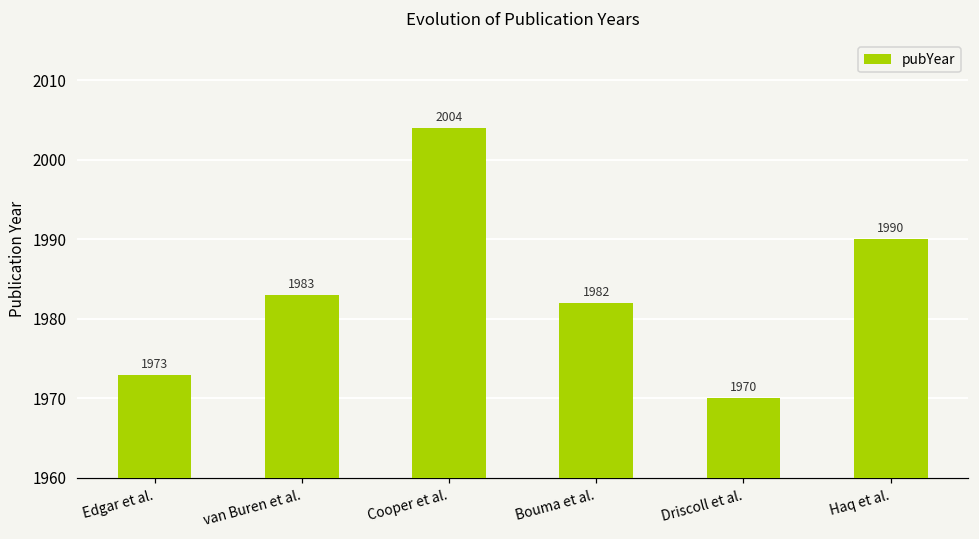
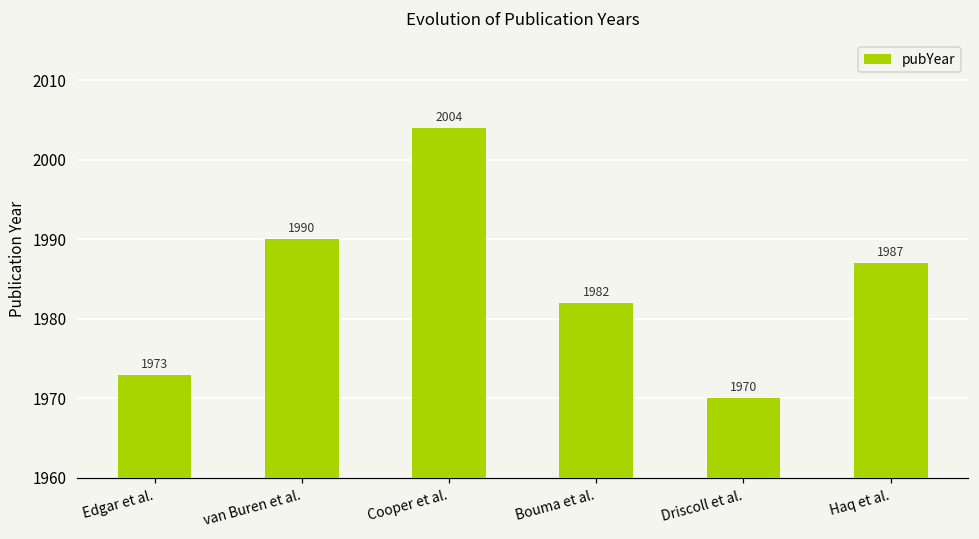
  {
    "Edgar et al.": 1973,
-   "van Buren et al.": 1983,
+   "van Buren et al.": 1990,
    "Cooper et al.": 2004,
    "Bouma et al.": 1982,
    "Driscoll et al.": 1970,
-   "Haq et al.": 1990
+   "Haq et al.": 1987
  }
